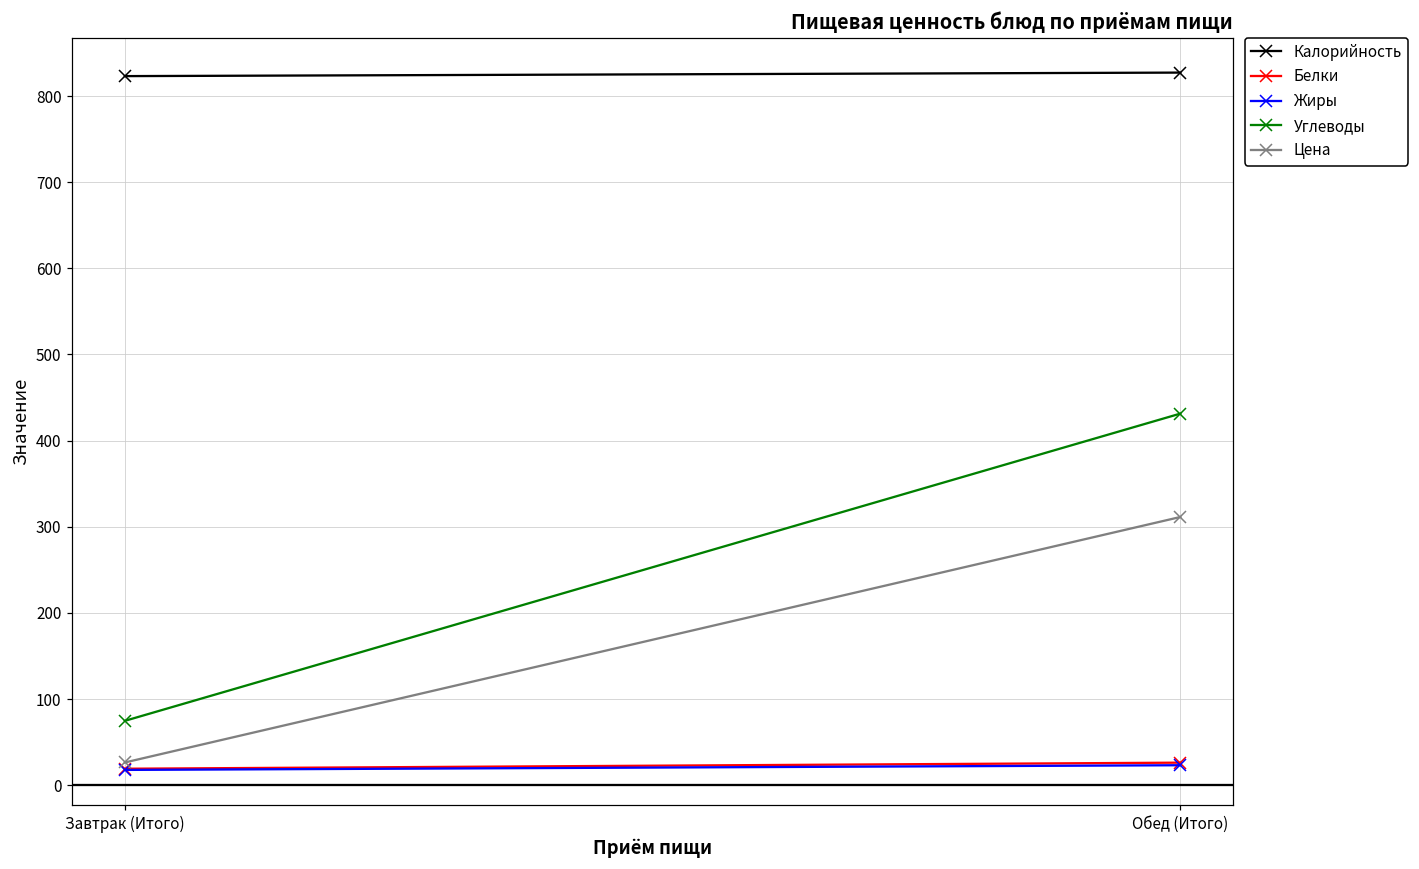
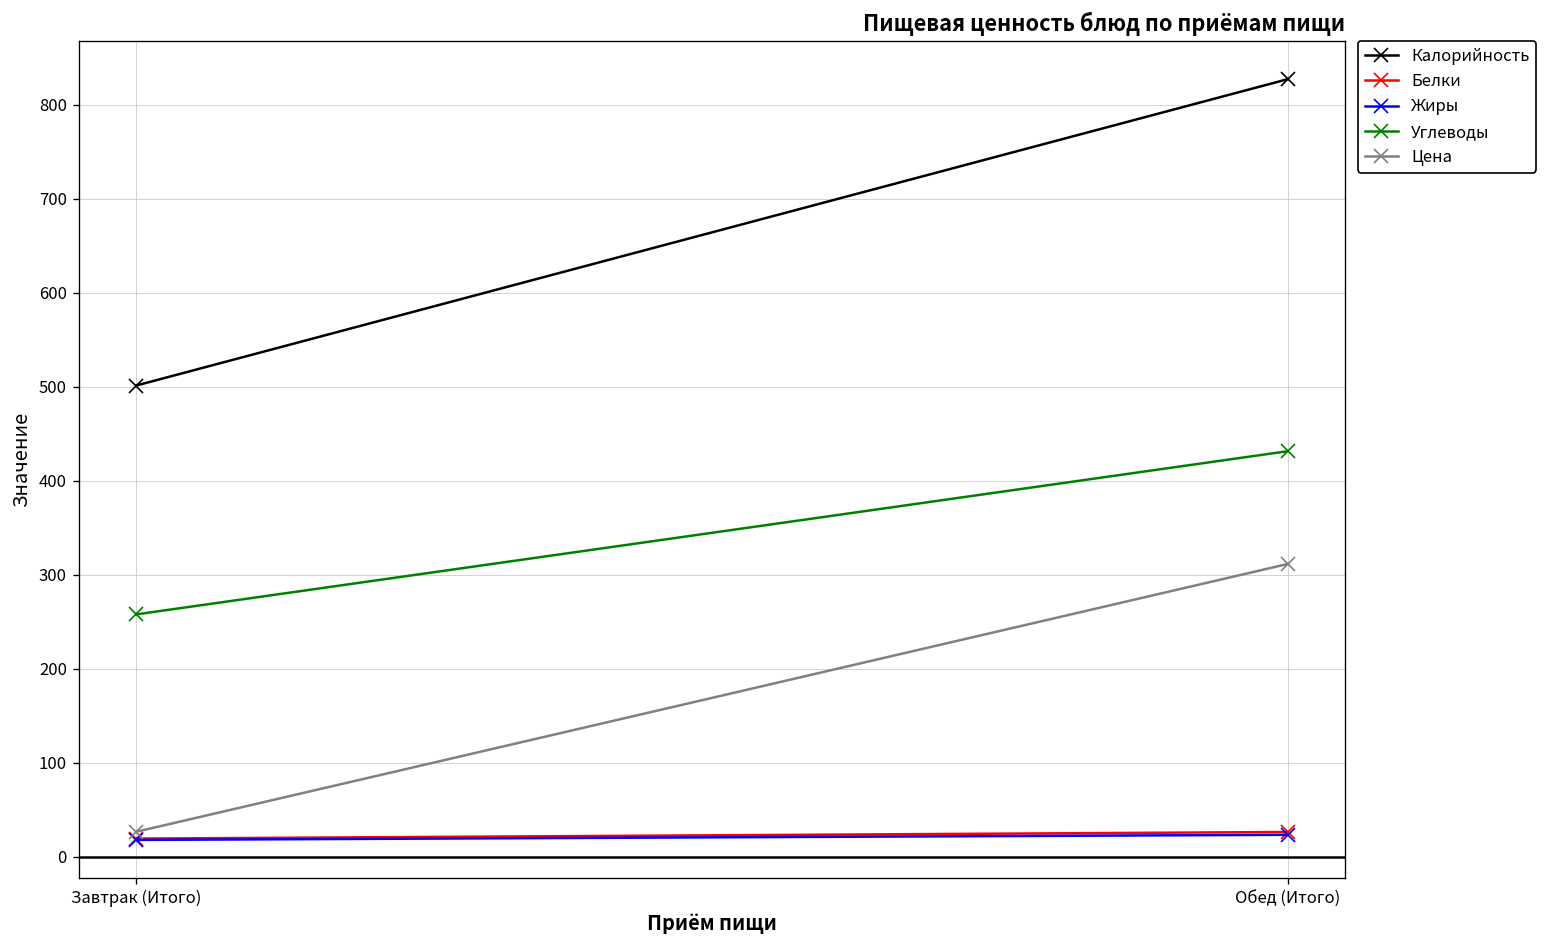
  {
    "Калорийность": {
-     "Завтрак (Итого)": 820,
+     "Завтрак (Итого)": 500,
      "Обед (Итого)": 830
    },
    "Углеводы": {
-     "Завтрак (Итого)": 70,
+     "Завтрак (Итого)": 260,
      "Обед (Итого)": 430
    },
    "Цена": {
      "Завтрак (Итого)": 30,
      "Обед (Итого)": 310
    }
  }
